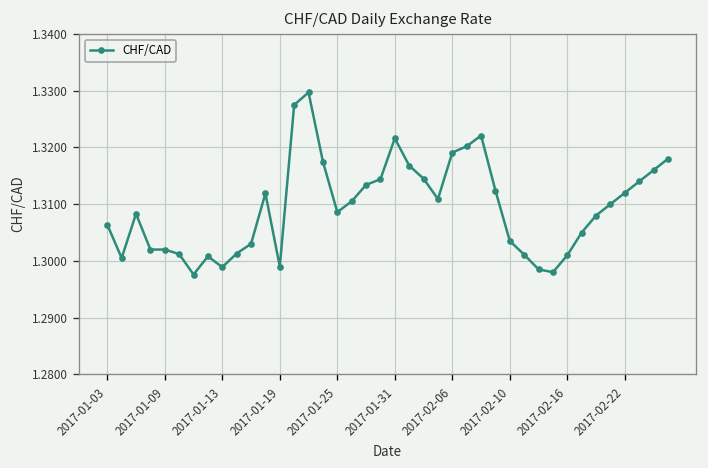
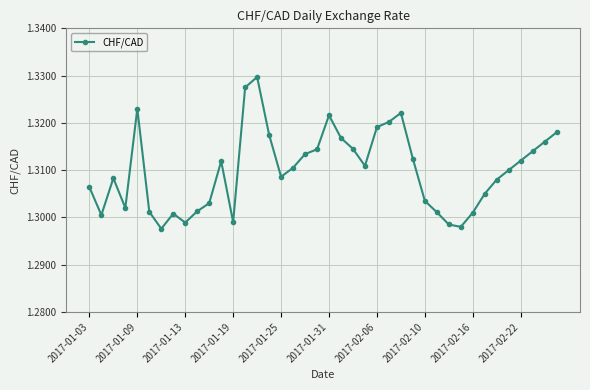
  {
    "2017-01-03": 1.306,
-   "2017-01-09": 1.302,
+   "2017-01-09": 1.323,
    "2017-01-13": 1.299,
    "2017-01-19": 1.299,
    "2017-01-25": 1.309,
    "2017-01-31": 1.322,
    "2017-02-06": 1.319,
    "2017-02-10": 1.304,
    "2017-02-16": 1.301,
    "2017-02-22": 1.312
  }
